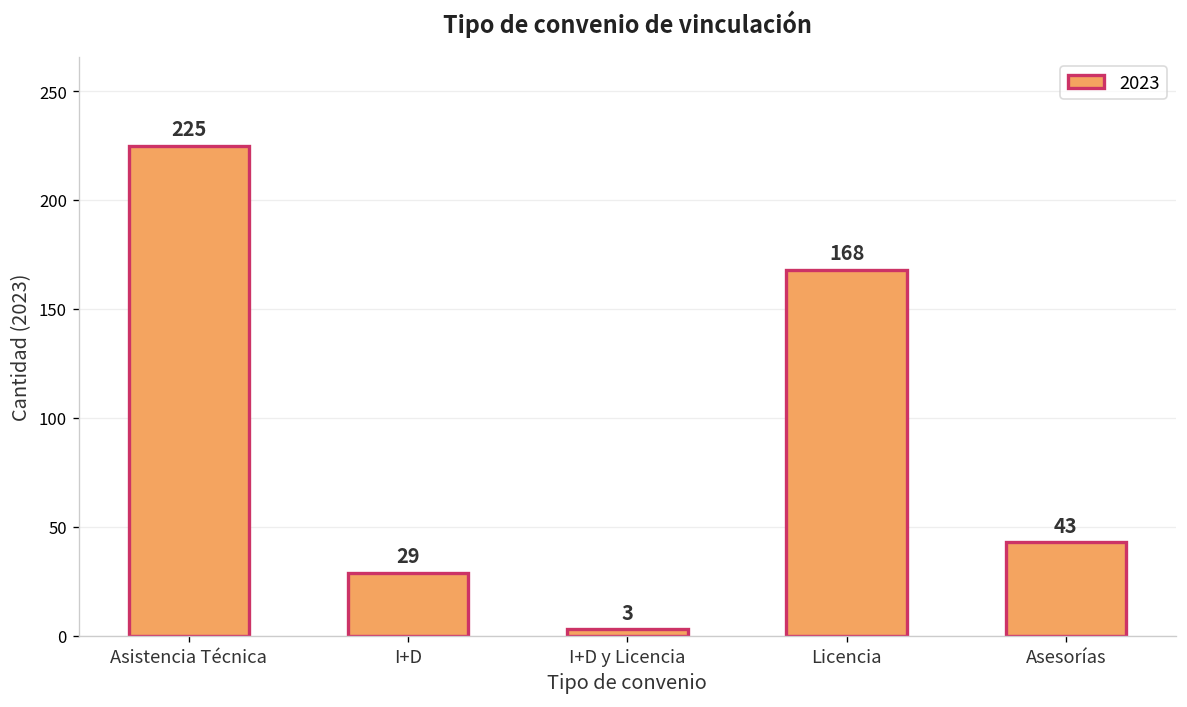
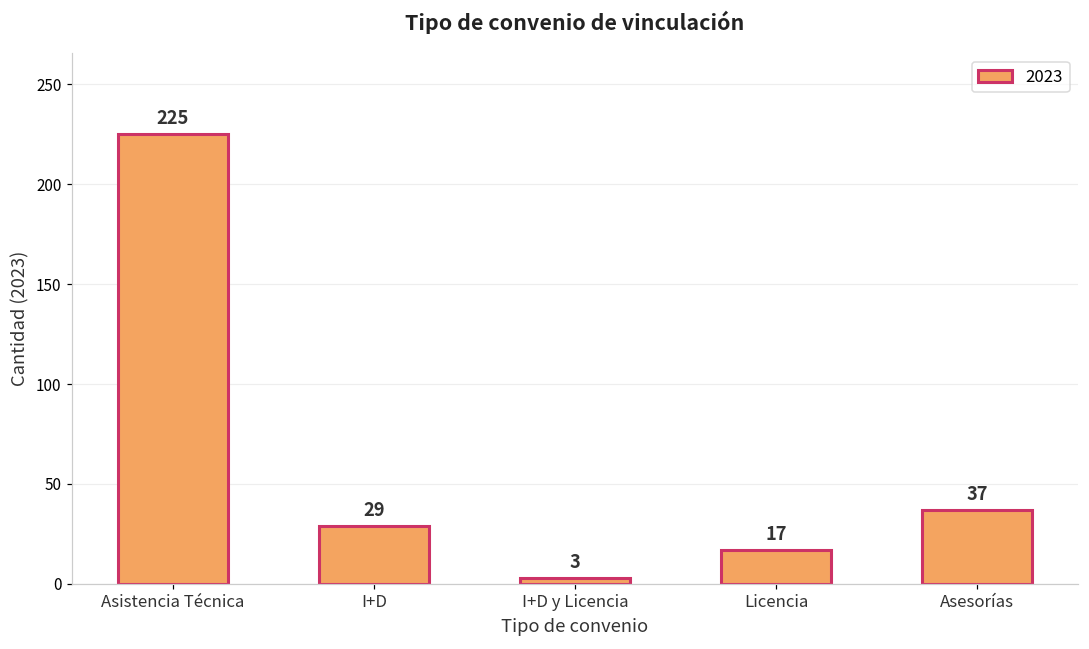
  {
    "Asistencia Técnica": 225,
    "I+D": 29,
    "I+D y Licencia": 3,
-   "Licencia": 168,
-   "Asesorías": 43
+   "Licencia": 17,
+   "Asesorías": 37
  }
